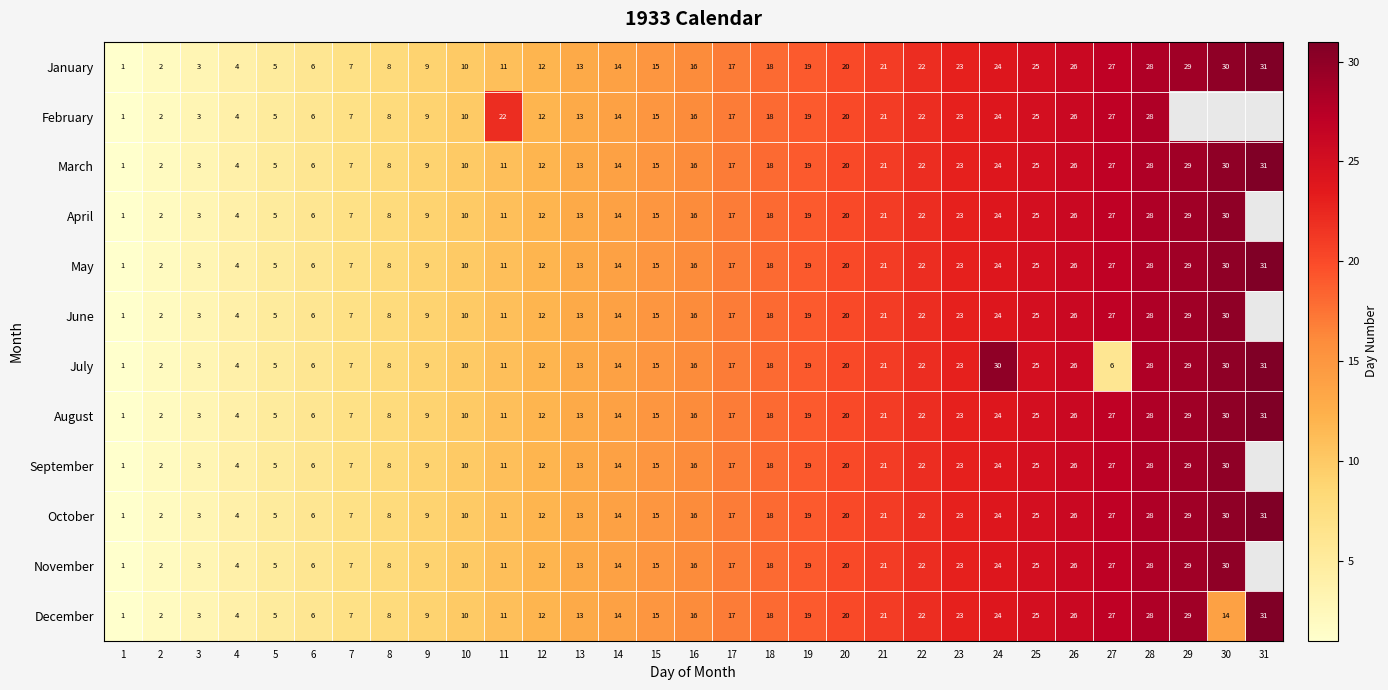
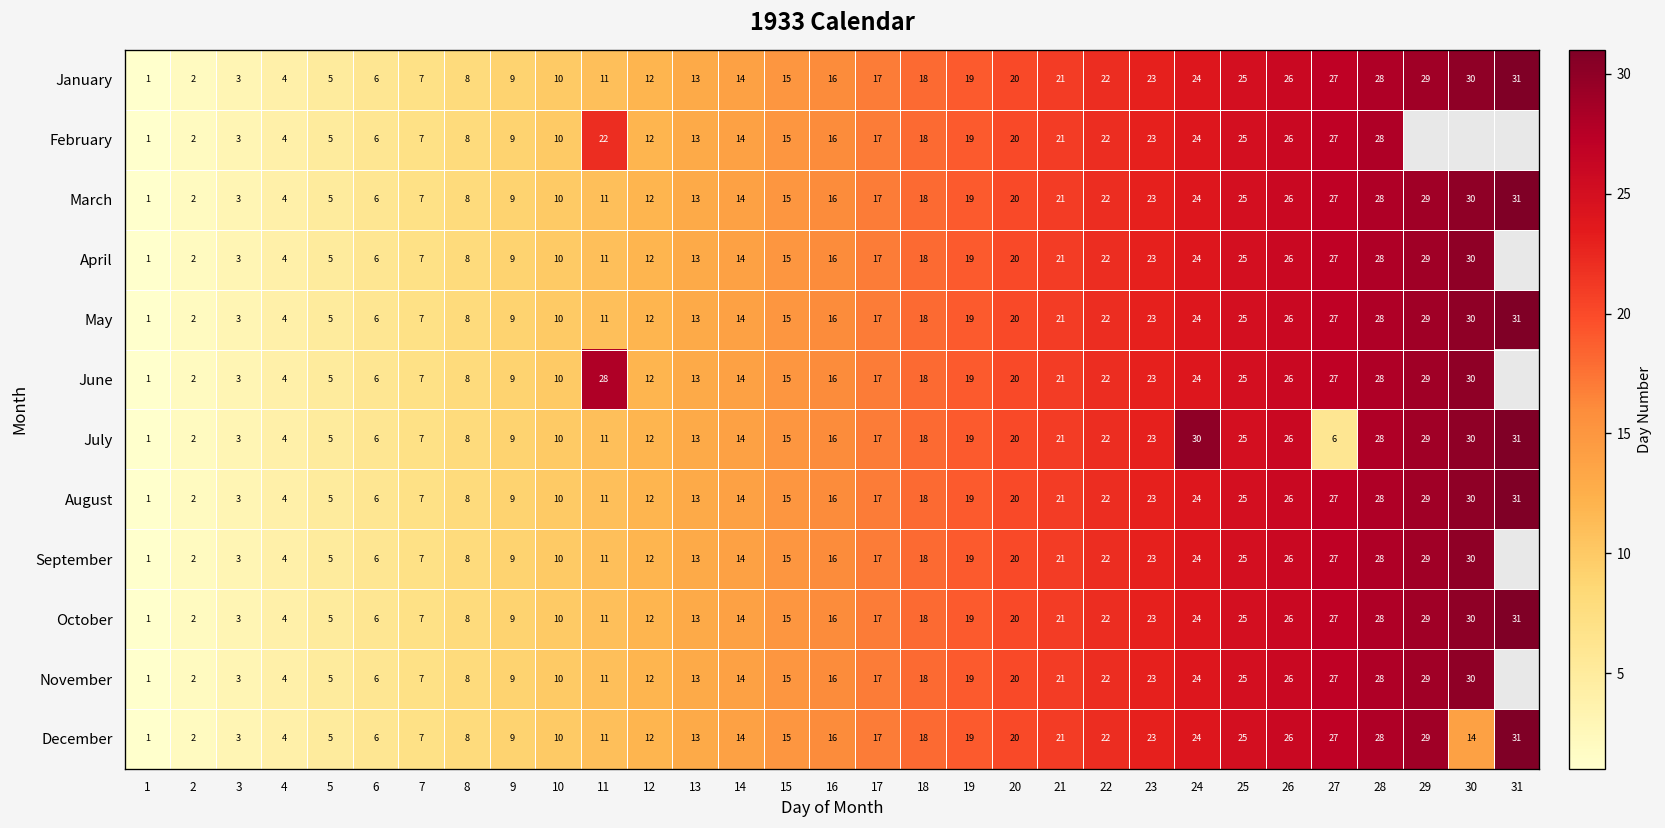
  {
    "June": {
      "1": 1,
      "2": 2,
      "3": 3,
      "4": 4,
      "5": 5,
      "6": 6,
      "7": 7,
      "8": 8,
      "9": 9,
      "10": 10,
-     "11": 11,
+     "11": 28,
      "12": 12,
      "13": 13,
      "14": 14,
      "15": 15,
      "16": 16,
      "17": 17,
      "18": 18,
      "19": 19,
      "20": 20,
      "21": 21,
      "22": 22,
      "23": 23,
      "24": 24,
      "25": 25,
      "26": 26,
      "27": 27,
      "28": 28,
      "29": 29,
      "30": 30
    }
  }
